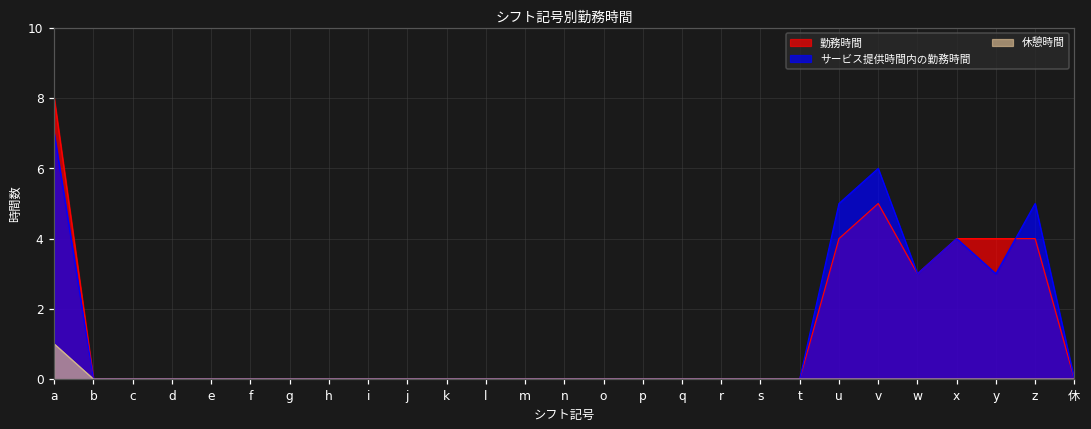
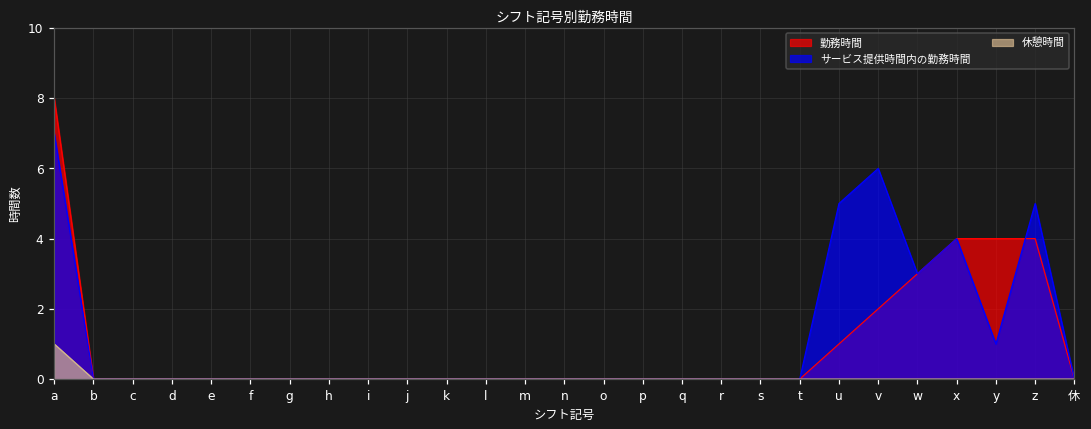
  {
    "勤務時間": {
      "a": 8,
-     "u": 4,
-     "v": 5,
+     "u": 1,
+     "v": 2,
      "y": 4,
      "z": 4
    },
    "サービス提供時間内の勤務時間": {
      "a": 7,
      "u": 5,
      "v": 6,
-     "y": 3,
+     "y": 1,
      "z": 5
    },
    "休憩時間": {
      "a": 1,
      "u": 0,
      "v": 0,
      "w": 0,
      "x": 0,
      "y": 0,
      "z": 0
    }
  }
